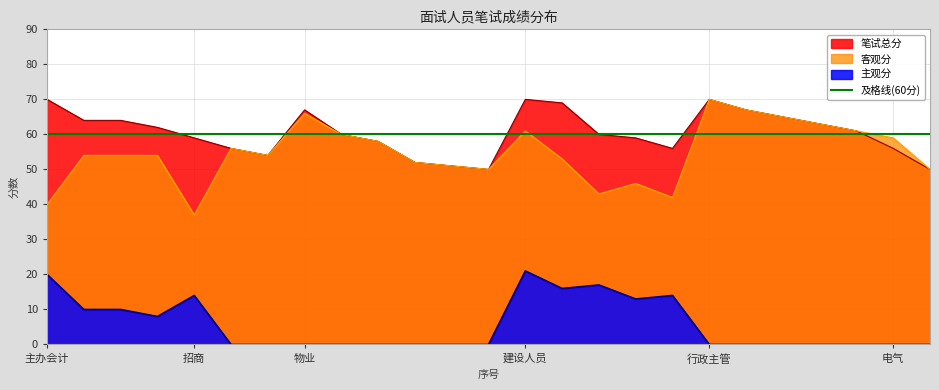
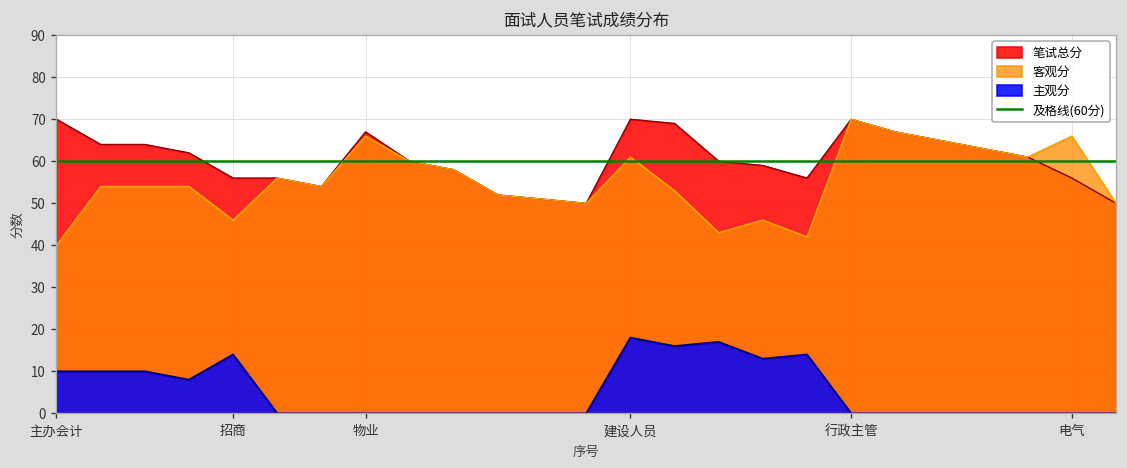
  {
    "笔试总分": {
      "主办会计": 70,
-     "招商": 59,
+     "招商": 56,
      "物业": 67,
      "建设人员": 70,
      "电气": 56
    },
    "客观分": {
      "主办会计": 40,
-     "招商": 37,
+     "招商": 46,
      "物业": 66,
      "建设人员": 61,
-     "电气": 59
+     "电气": 66
    },
    "主观分": {
-     "主办会计": 20,
+     "主办会计": 10,
      "招商": 14,
      "物业": 0,
-     "建设人员": 21,
+     "建设人员": 18,
      "行政主管": 0,
      "电气": 0
    }
  }
